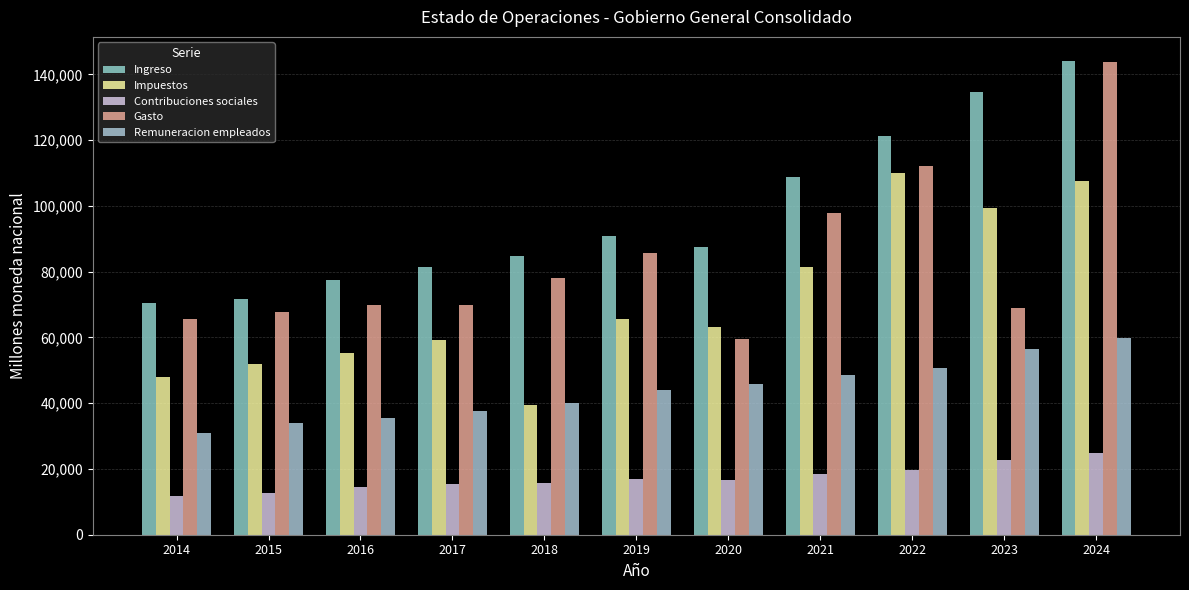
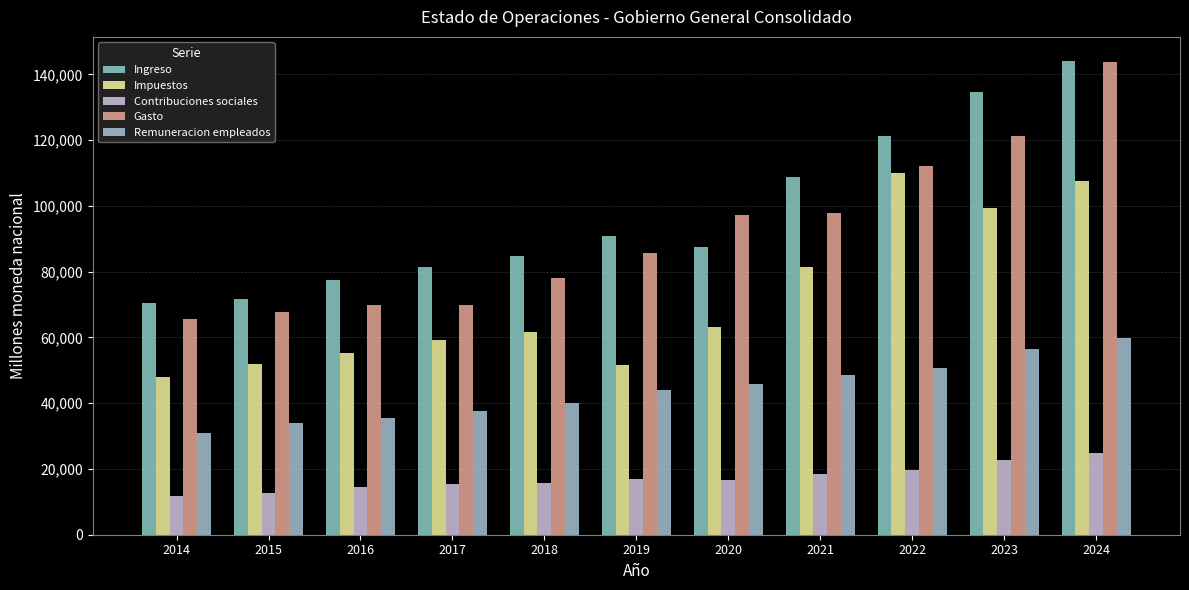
  {
    "Impuestos": {
      "2014": "48,000",
      "2015": "52,000",
      "2016": "55,000",
      "2017": "59,000",
-     "2018": "40,000",
-     "2019": "66,000",
+     "2018": "62,000",
+     "2019": "52,000",
      "2020": "63,000",
      "2021": "81,000",
      "2022": "110,000",
      "2023": "99,000",
      "2024": "108,000"
    },
    "Gasto": {
      "2014": "66,000",
      "2015": "68,000",
      "2016": "70,000",
      "2017": "70,000",
      "2018": "78,000",
      "2019": "86,000",
-     "2020": "59,000",
+     "2020": "97,000",
      "2021": "98,000",
      "2022": "112,000",
-     "2023": "69,000",
+     "2023": "121,000",
      "2024": "144,000"
    }
  }
